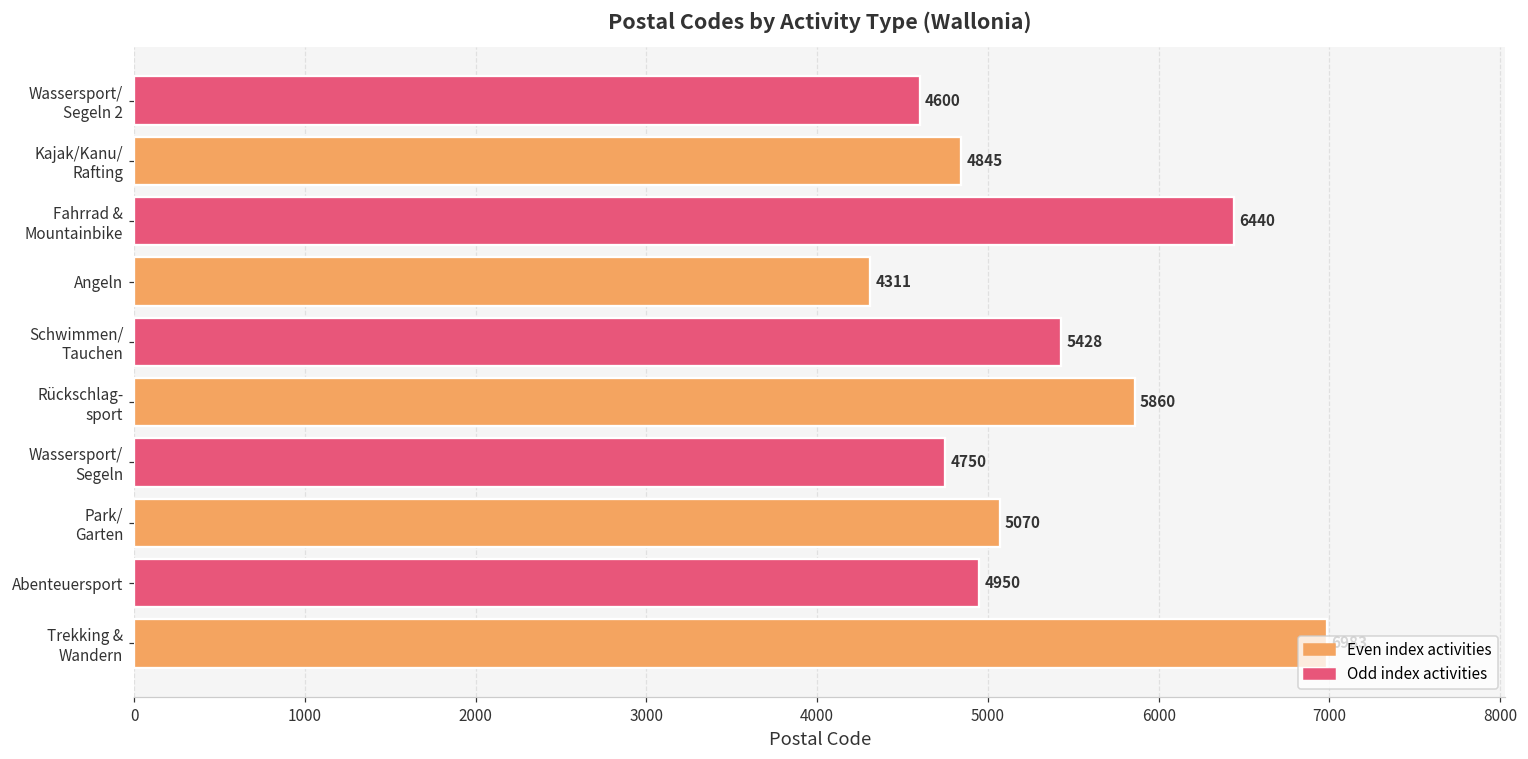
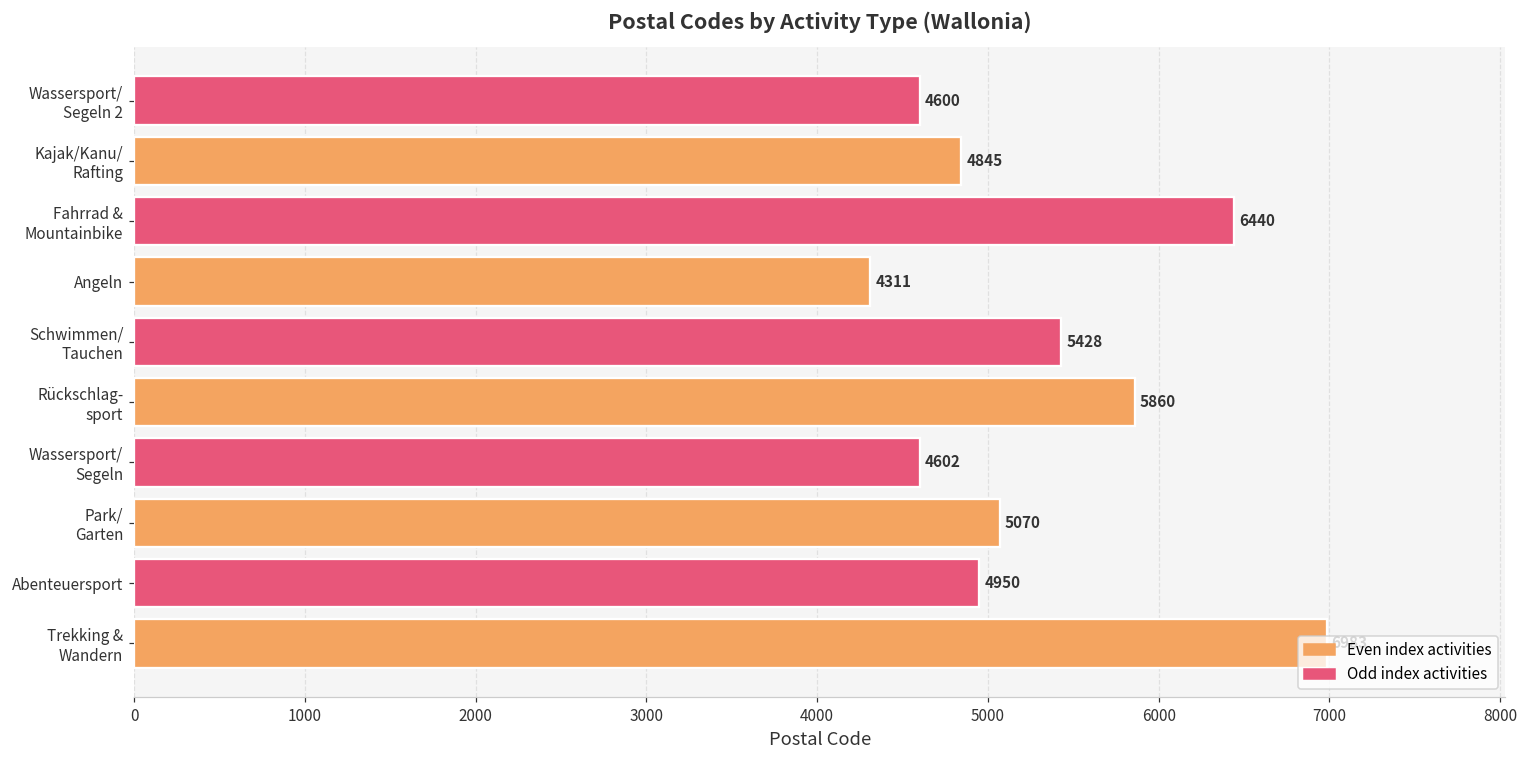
  {
    "Wassersport/ Segeln 2": 4600,
    "Kajak/Kanu/ Rafting": 4845,
    "Fahrrad & Mountainbike": 6440,
    "Angeln": 4311,
    "Schwimmen/ Tauchen": 5428,
    "Rückschlag- sport": 5860,
-   "Wassersport/ Segeln": 4750,
+   "Wassersport/ Segeln": 4602,
    "Park/ Garten": 5070,
    "Abenteuersport": 4950
  }
